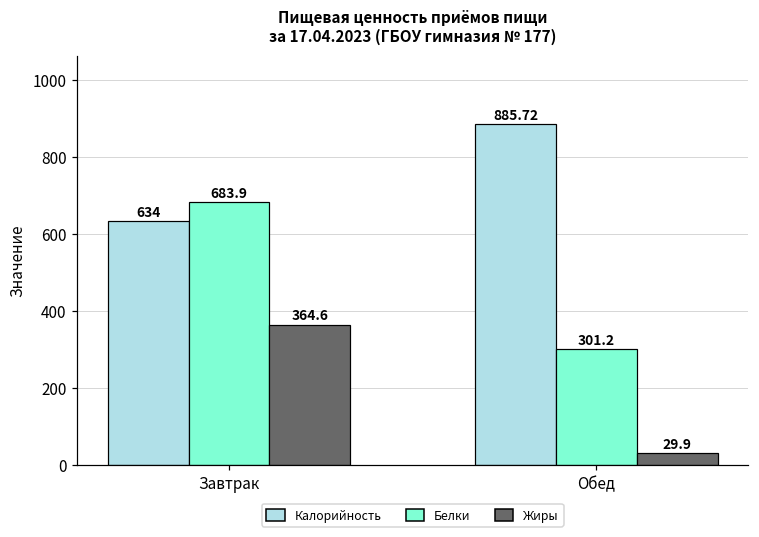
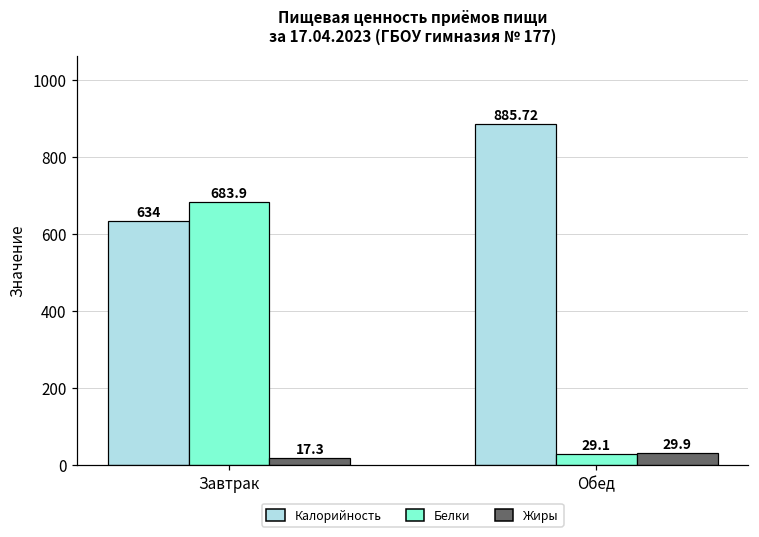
  {
    "Калорийность": {
      "Завтрак": 634,
      "Обед": 885.72
    },
    "Белки": {
      "Завтрак": 683.9,
-     "Обед": 301.2
+     "Обед": 29.1
    },
    "Жиры": {
-     "Завтрак": 364.6,
+     "Завтрак": 17.3,
      "Обед": 29.9
    }
  }
